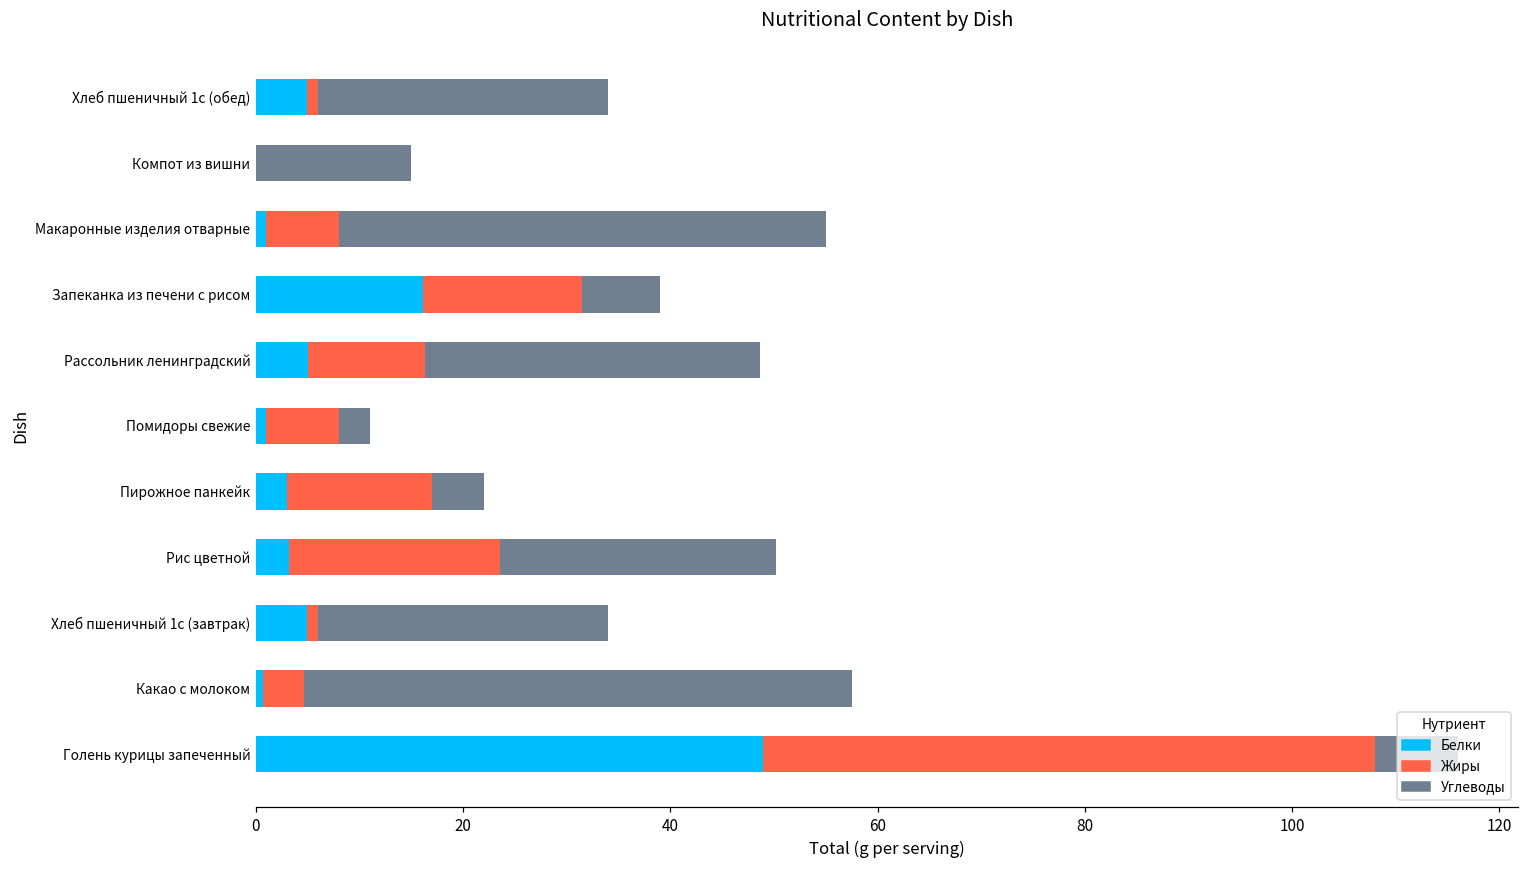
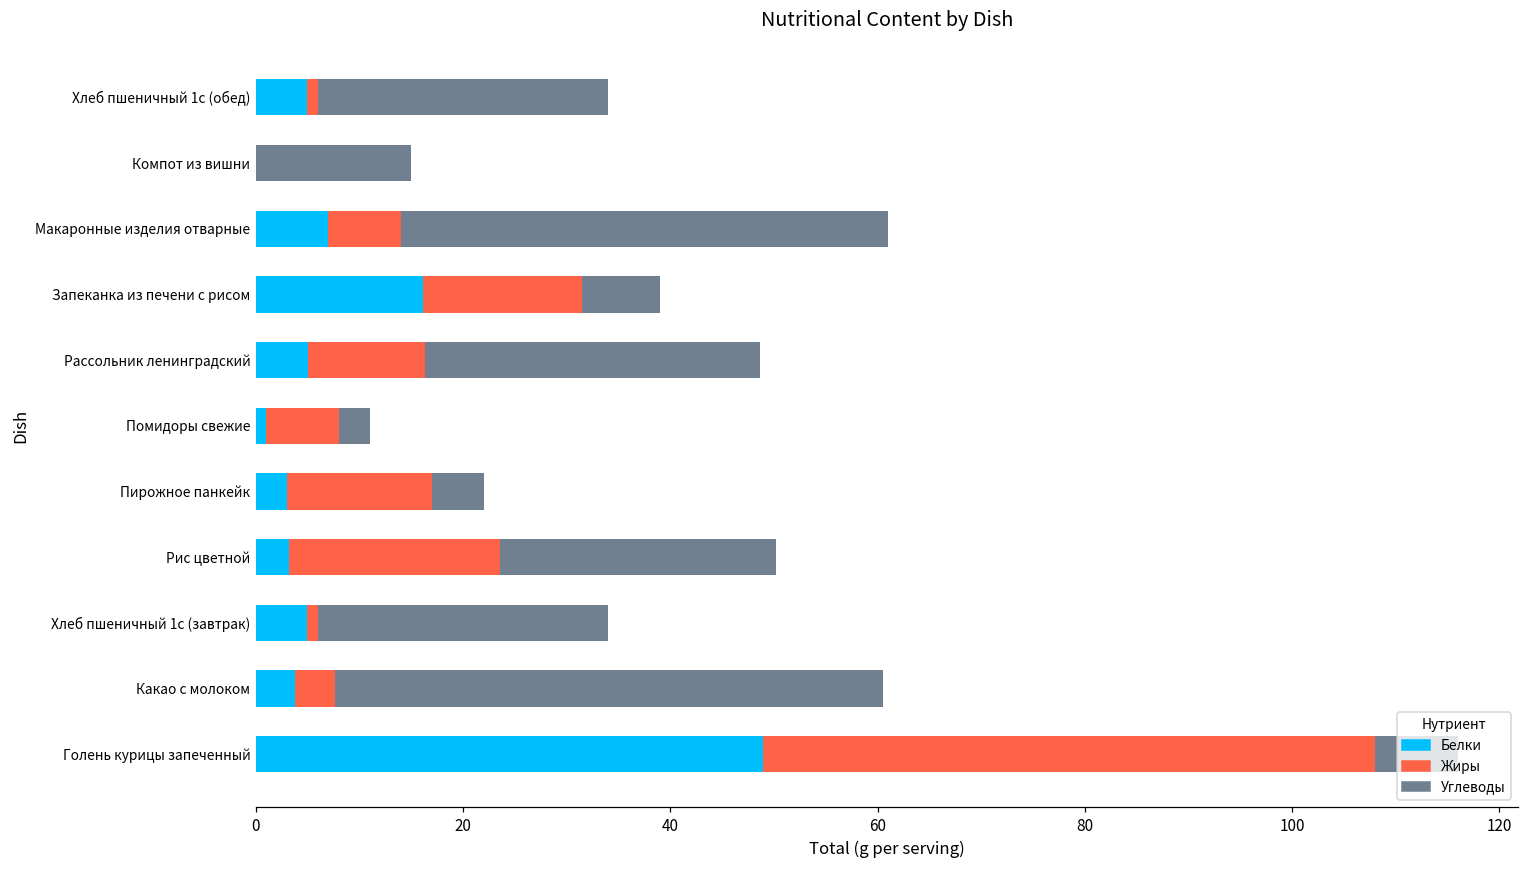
  {
    "Белки": {
      "Хлеб пшеничный 1с (обед)": 5,
      "Компот из вишни": 0,
-     "Макаронные изделия отварные": 1,
+     "Макаронные изделия отварные": 7,
      "Запеканка из печени с рисом": 16,
      "Рассольник ленинградский": 5,
      "Помидоры свежие": 1,
      "Пирожное панкейк": 3,
      "Рис цветной": 3,
      "Хлеб пшеничный 1с (завтрак)": 5,
-     "Какао с молоком": 1,
+     "Какао с молоком": 4,
      "Голень курицы запеченный": 49
    },
    "Жиры": {
      "Хлеб пшеничный 1с (обед)": 1,
      "Компот из вишни": 0,
      "Макаронные изделия отварные": 7,
      "Запеканка из печени с рисом": 15,
      "Рассольник ленинградский": 11,
      "Помидоры свежие": 7,
      "Пирожное панкейк": 14,
      "Рис цветной": 20,
      "Хлеб пшеничный 1с (завтрак)": 1,
      "Какао с молоком": 4,
      "Голень курицы запеченный": 59
    },
    "Углеводы": {
      "Хлеб пшеничный 1с (обед)": 28,
      "Компот из вишни": 15,
      "Макаронные изделия отварные": 47,
      "Запеканка из печени с рисом": 8,
      "Рассольник ленинградский": 32,
      "Помидоры свежие": 3,
      "Пирожное панкейк": 5,
      "Рис цветной": 27,
      "Хлеб пшеничный 1с (завтрак)": 28,
      "Какао с молоком": 53
    }
  }
